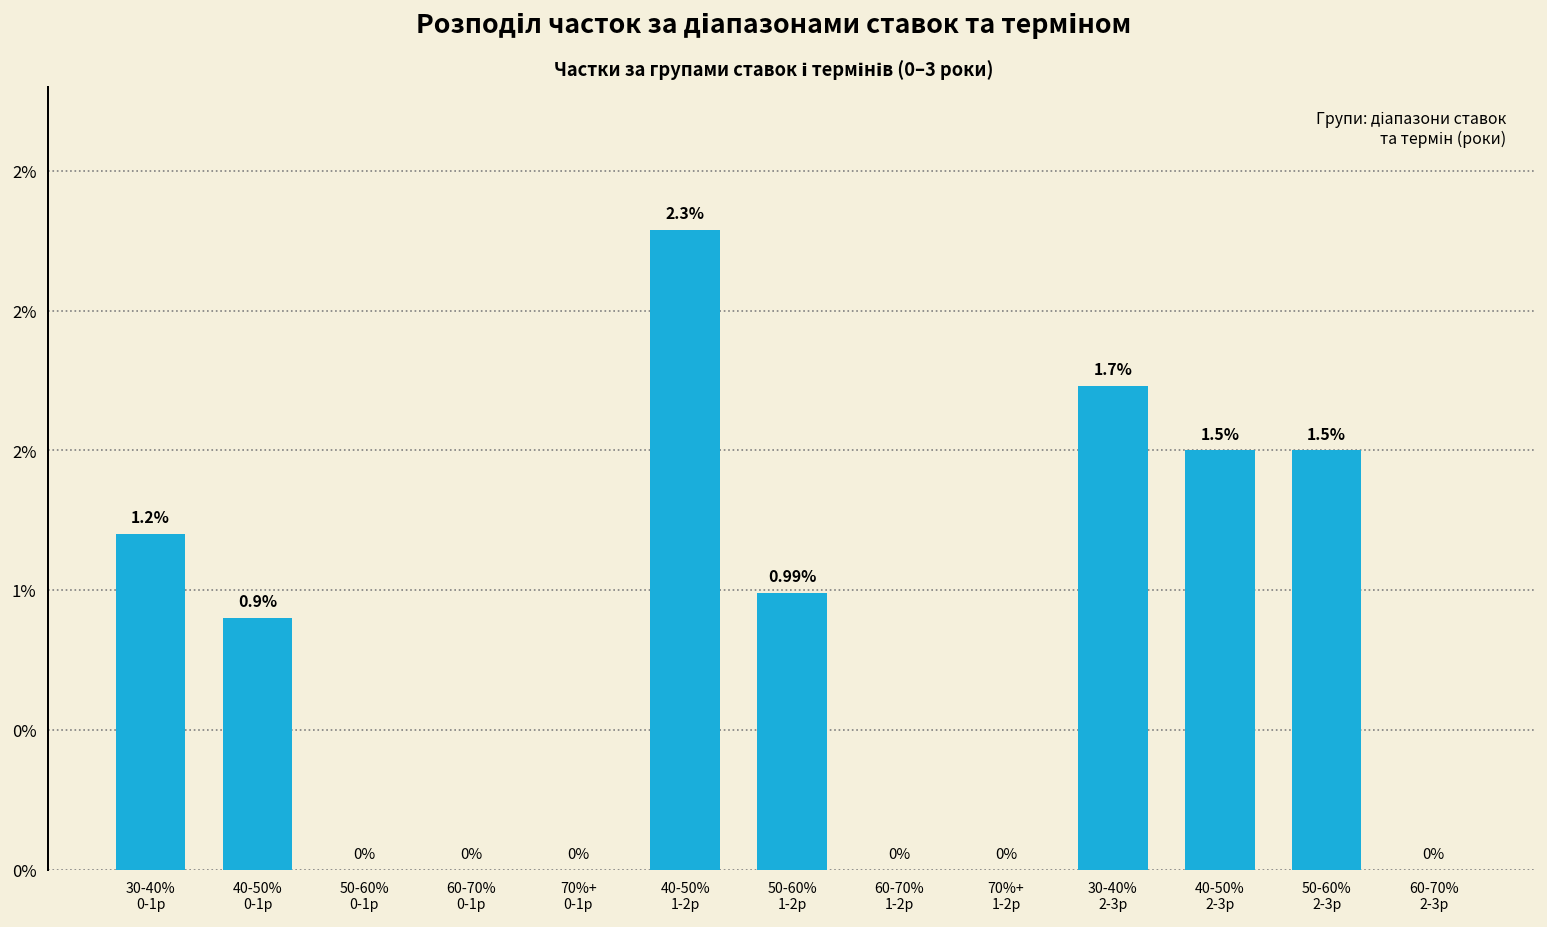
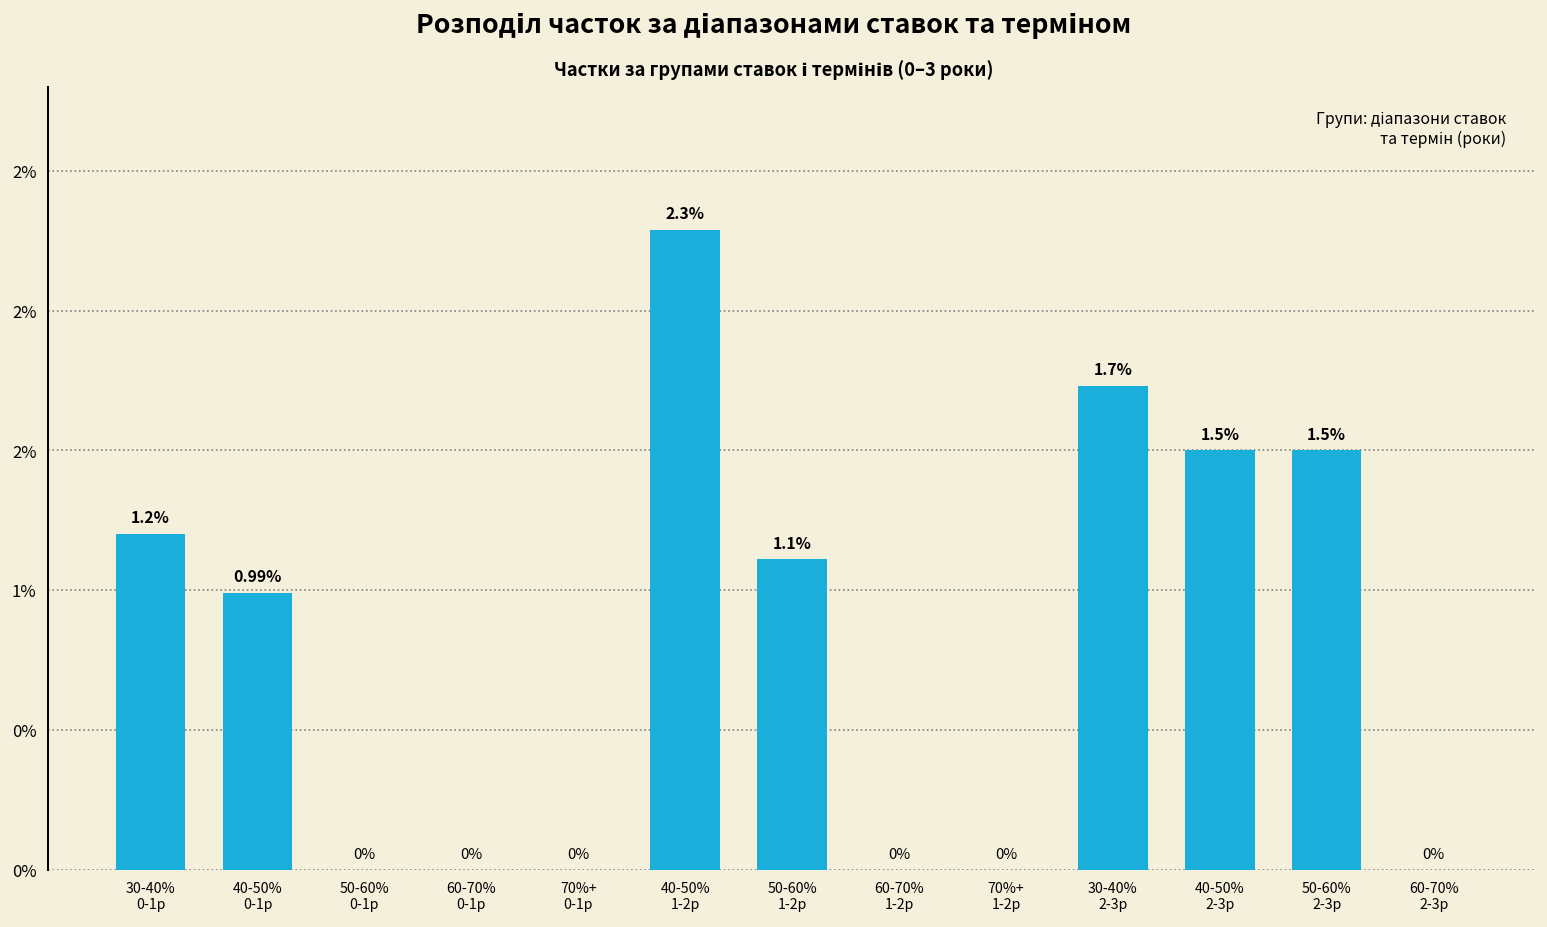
  {
    "30-40% 0-1р": "1.2%",
-   "40-50% 0-1р": "0.9%",
+   "40-50% 0-1р": "0.99%",
    "50-60% 0-1р": "0%",
    "60-70% 0-1р": "0%",
    "70%+ 0-1р": "0%",
    "40-50% 1-2р": "2.3%",
-   "50-60% 1-2р": "0.99%",
+   "50-60% 1-2р": "1.1%",
    "60-70% 1-2р": "0%",
    "70%+ 1-2р": "0%",
    "30-40% 2-3р": "1.7%",
    "40-50% 2-3р": "1.5%",
    "50-60% 2-3р": "1.5%",
    "60-70% 2-3р": "0%"
  }
